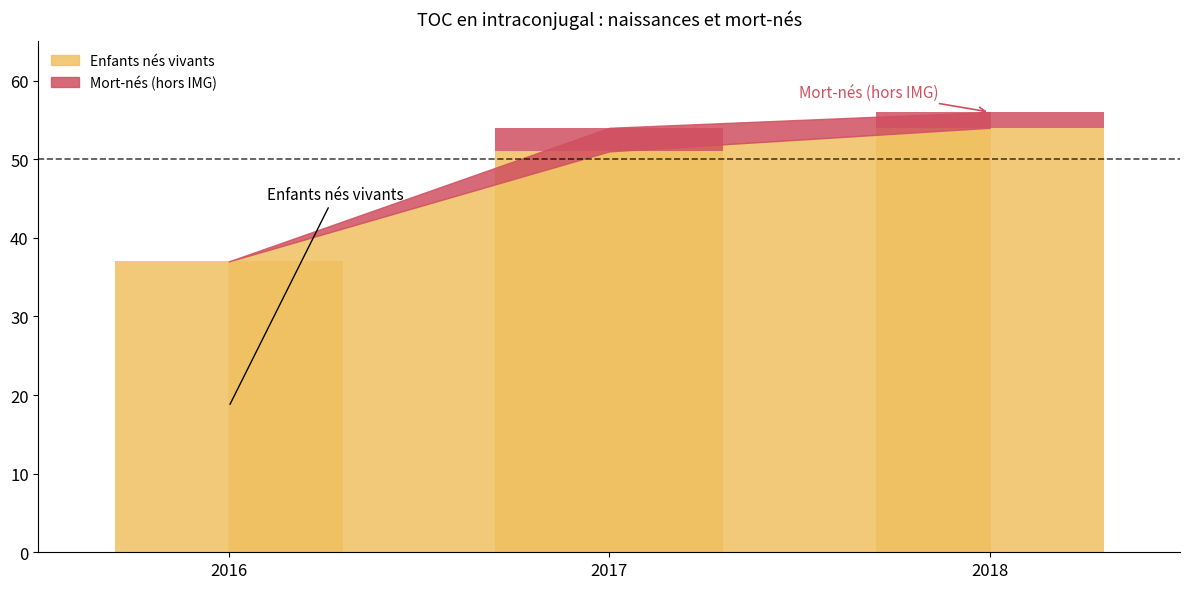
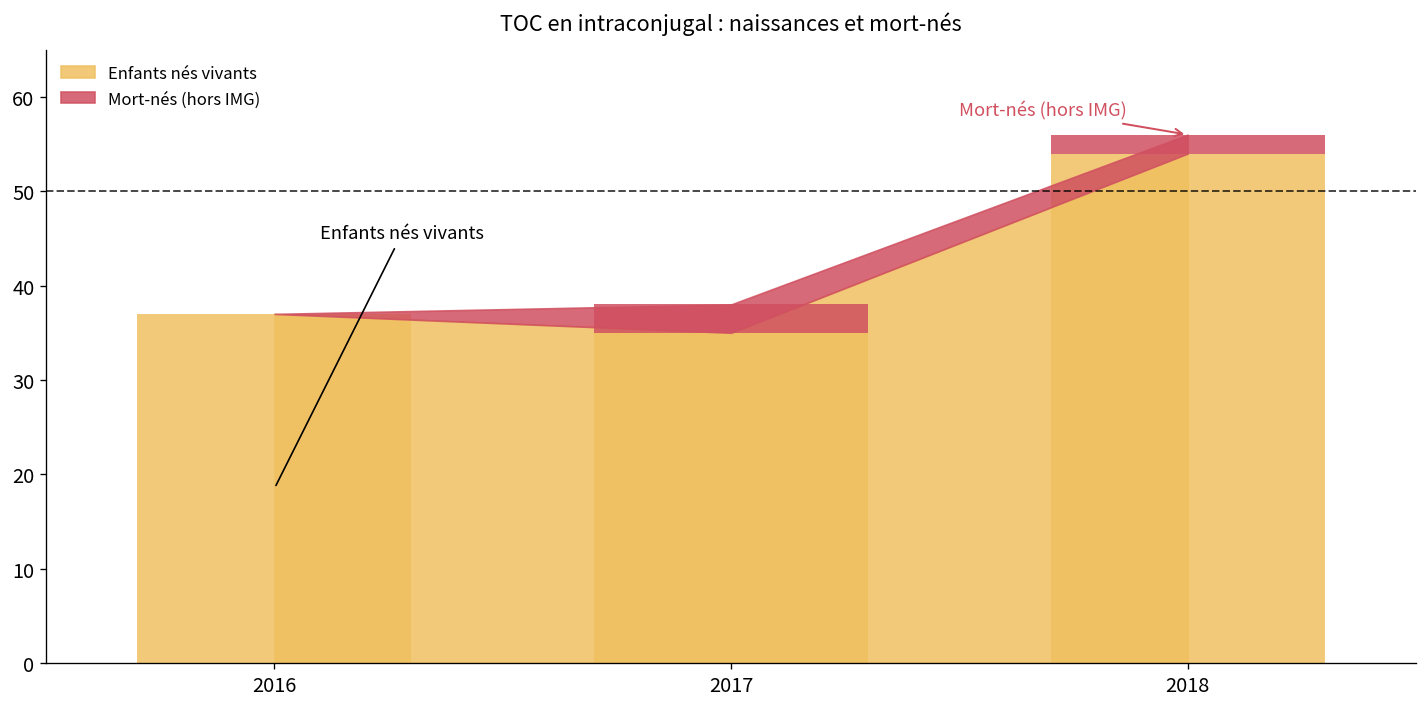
  {
    "Enfants nés vivants": {
      "2016": 37,
-     "2017": 51,
+     "2017": 35,
      "2018": 54
    },
    "Mort-nés (hors IMG)": {
      "2016": 0,
      "2017": 3,
      "2018": 2
    }
  }
